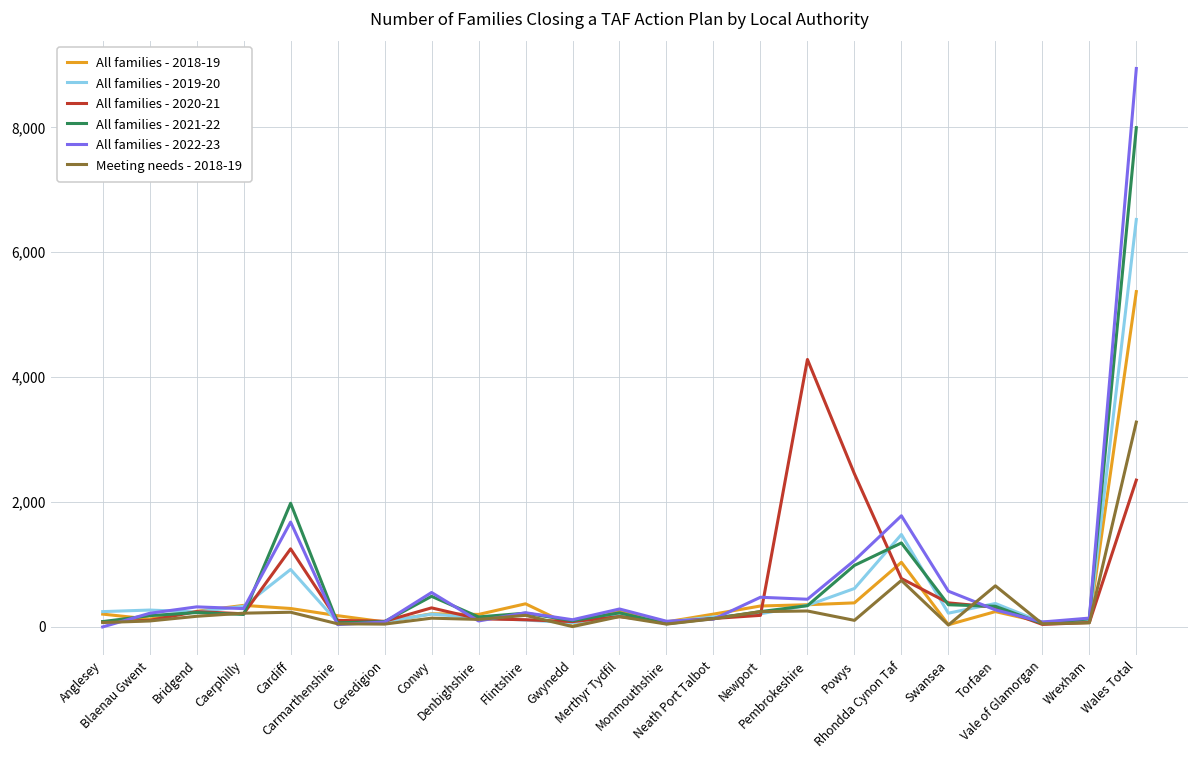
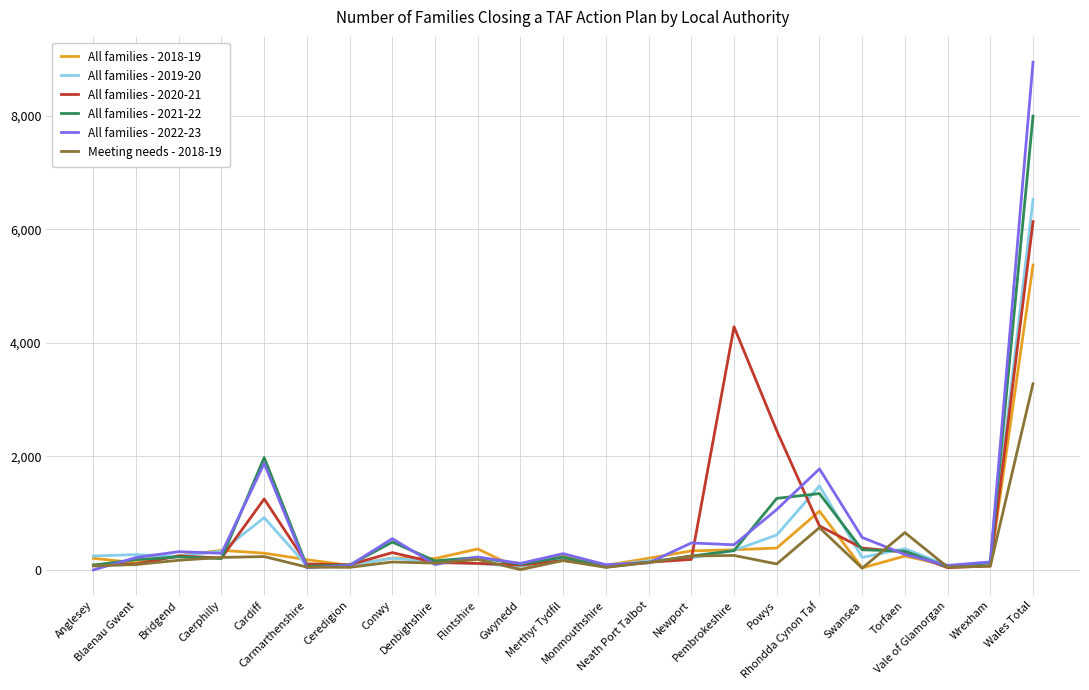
  {
    "All families - 2018-19": {
      "Cardiff": "300",
      "Carmarthenshire": "200",
      "Flintshire": "400",
      "Newport": "300",
      "Powys": "400",
      "Rhondda Cynon Taf": "1,000",
      "Wales Total": "5,400"
    },
    "All families - 2019-20": {
      "Blaenau Gwent": "300",
      "Cardiff": "900",
      "Powys": "600",
      "Rhondda Cynon Taf": "1,500",
      "Swansea": "200",
      "Torfaen": "400",
      "Wales Total": "6,500"
    },
    "All families - 2020-21": {
      "Cardiff": "1,300",
      "Conwy": "300",
      "Pembrokeshire": "4,300",
      "Powys": "2,500",
-     "Wales Total": "2,400"
+     "Wales Total": "6,100"
    },
    "All families - 2021-22": {
      "Cardiff": "2,000",
      "Conwy": "500",
-     "Powys": "1,000",
+     "Powys": "1,300",
      "Rhondda Cynon Taf": "1,300",
      "Wales Total": "8,000"
    },
    "All families - 2022-23": {
      "Anglesey": "0",
      "Bridgend": "300",
-     "Cardiff": "1,700",
+     "Cardiff": "1,900",
      "Conwy": "600",
      "Newport": "500",
      "Pembrokeshire": "400",
      "Powys": "1,100",
      "Rhondda Cynon Taf": "1,800",
      "Swansea": "600",
      "Wales Total": "8,900"
    },
    "Meeting needs - 2018-19": {
      "Bridgend": "200",
      "Cardiff": "200",
      "Conwy": "100",
      "Pembrokeshire": "300",
      "Powys": "100",
      "Torfaen": "700",
      "Wales Total": "3,300"
    }
  }
